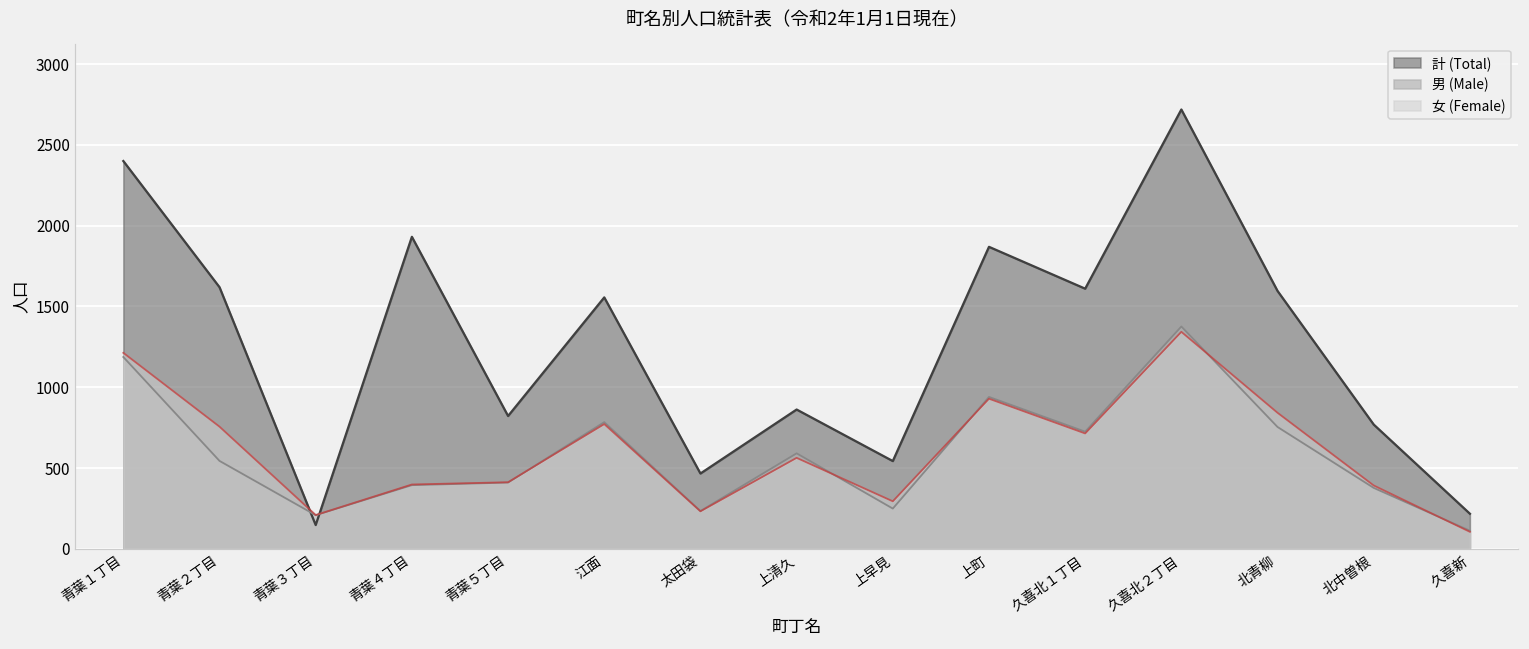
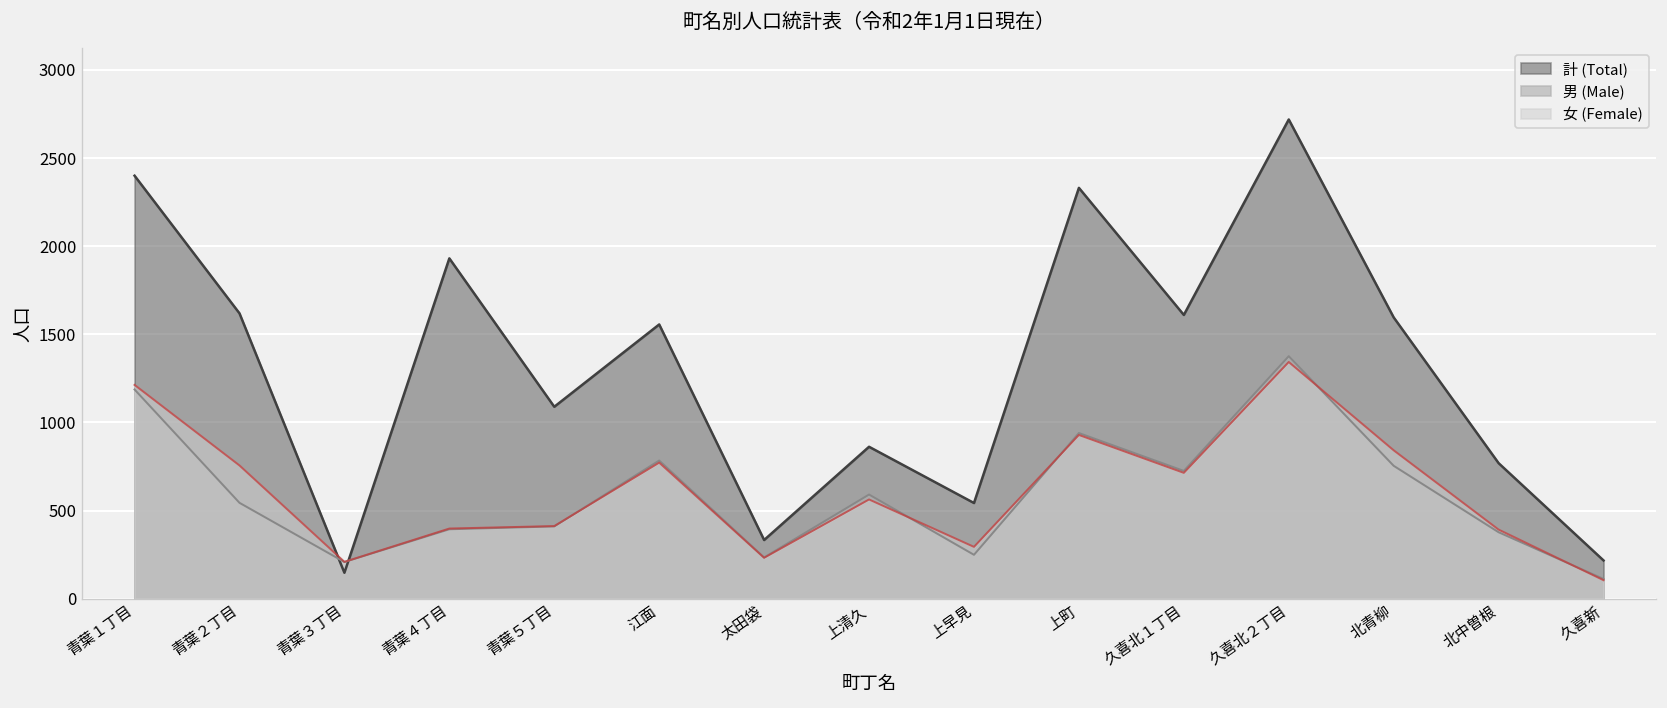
  {
    "計 (Total)": {
      "青葉１丁目": 2400,
      "青葉２丁目": 1620,
      "青葉３丁目": 150,
      "青葉４丁目": 1930,
-     "青葉５丁目": 820,
+     "青葉５丁目": 1090,
      "江面": 1560,
-     "太田袋": 470,
+     "太田袋": 330,
      "上清久": 860,
      "上早見": 540,
-     "上町": 1870,
+     "上町": 2330,
      "久喜北１丁目": 1610,
      "久喜北２丁目": 2720,
      "北青柳": 1600,
      "北中曽根": 770,
      "久喜新": 220
    }
  }
